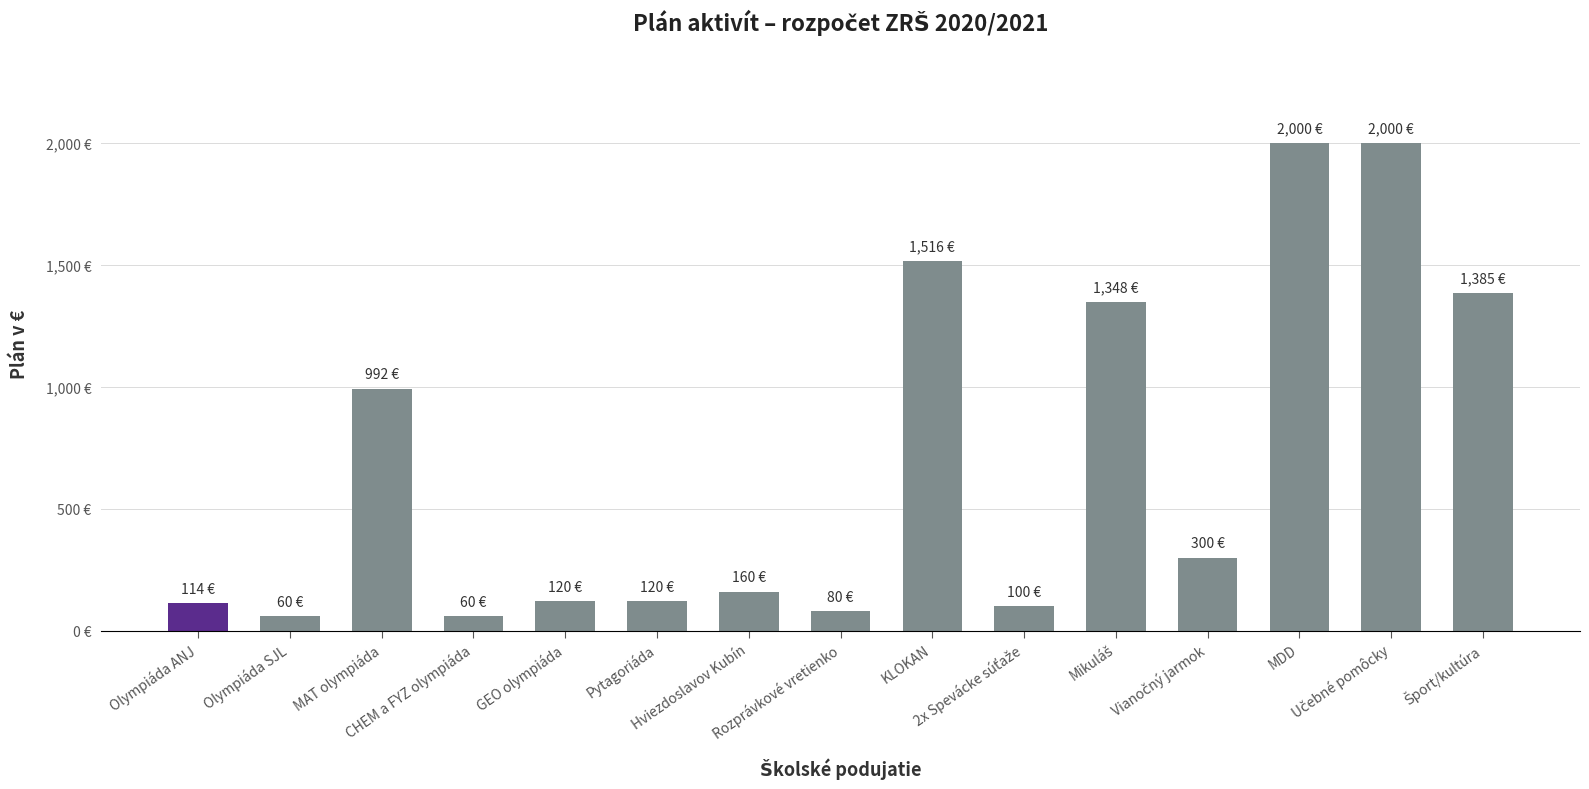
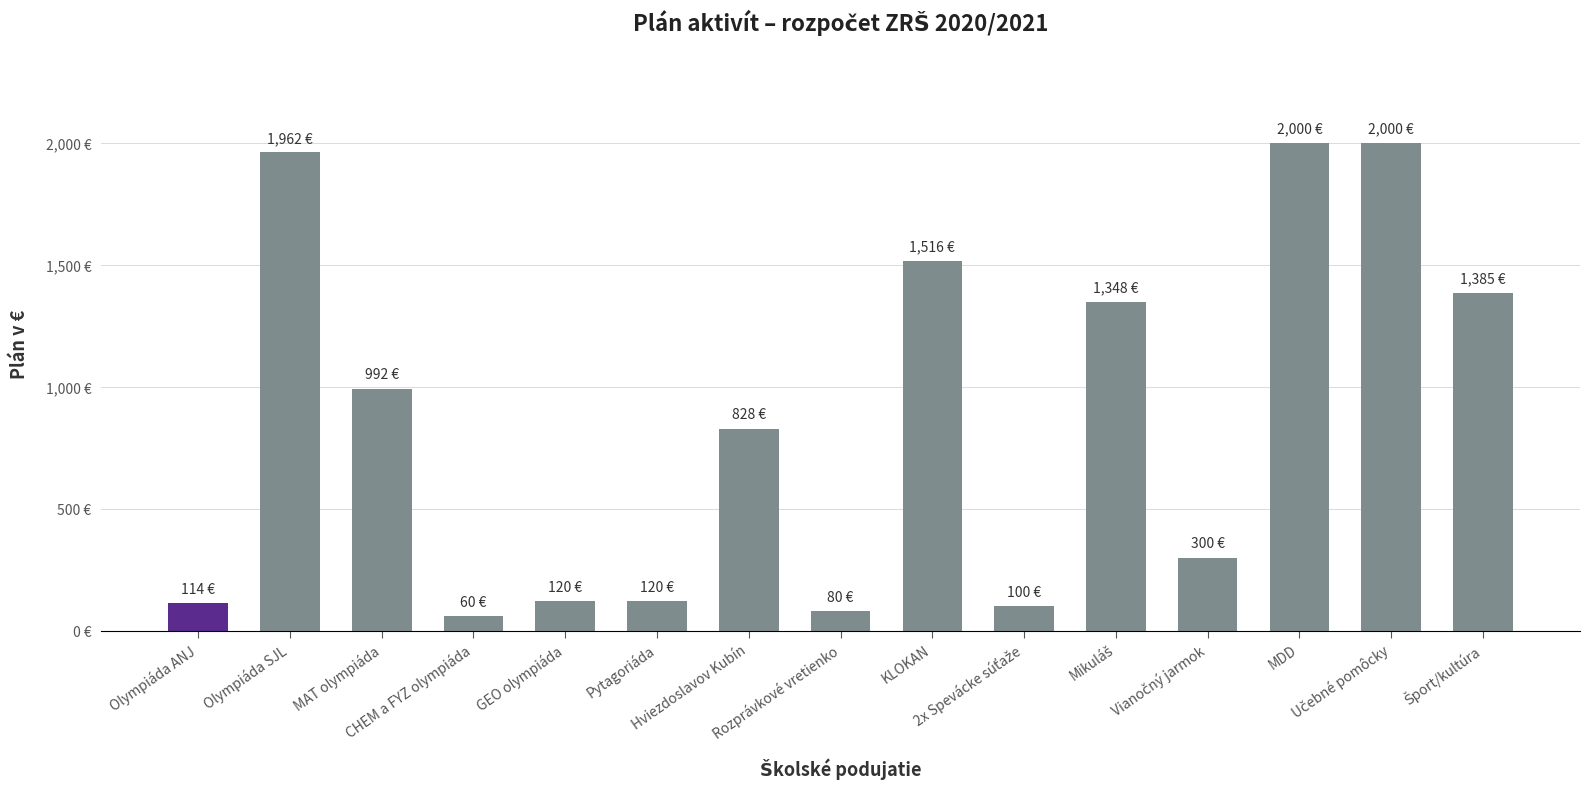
  {
    "Olympiáda ANJ": "114",
-   "Olympiáda SJL": "60",
+   "Olympiáda SJL": "1,962",
    "MAT olympiáda": "992",
    "CHEM a FYZ olympiáda": "60",
    "GEO olympiáda": "120",
    "Pytagoriáda": "120",
-   "Hviezdoslavov Kubín": "160",
+   "Hviezdoslavov Kubín": "828",
    "Rozprávkové vretienko": "80",
    "KLOKAN": "1,516",
    "2x Spevácke súťaže": "100",
    "Mikuláš": "1,348",
    "Vianočný jarmok": "300",
    "MDD": "2,000",
    "Učebné pomôcky": "2,000",
    "Šport/kultúra": "1,385"
  }
